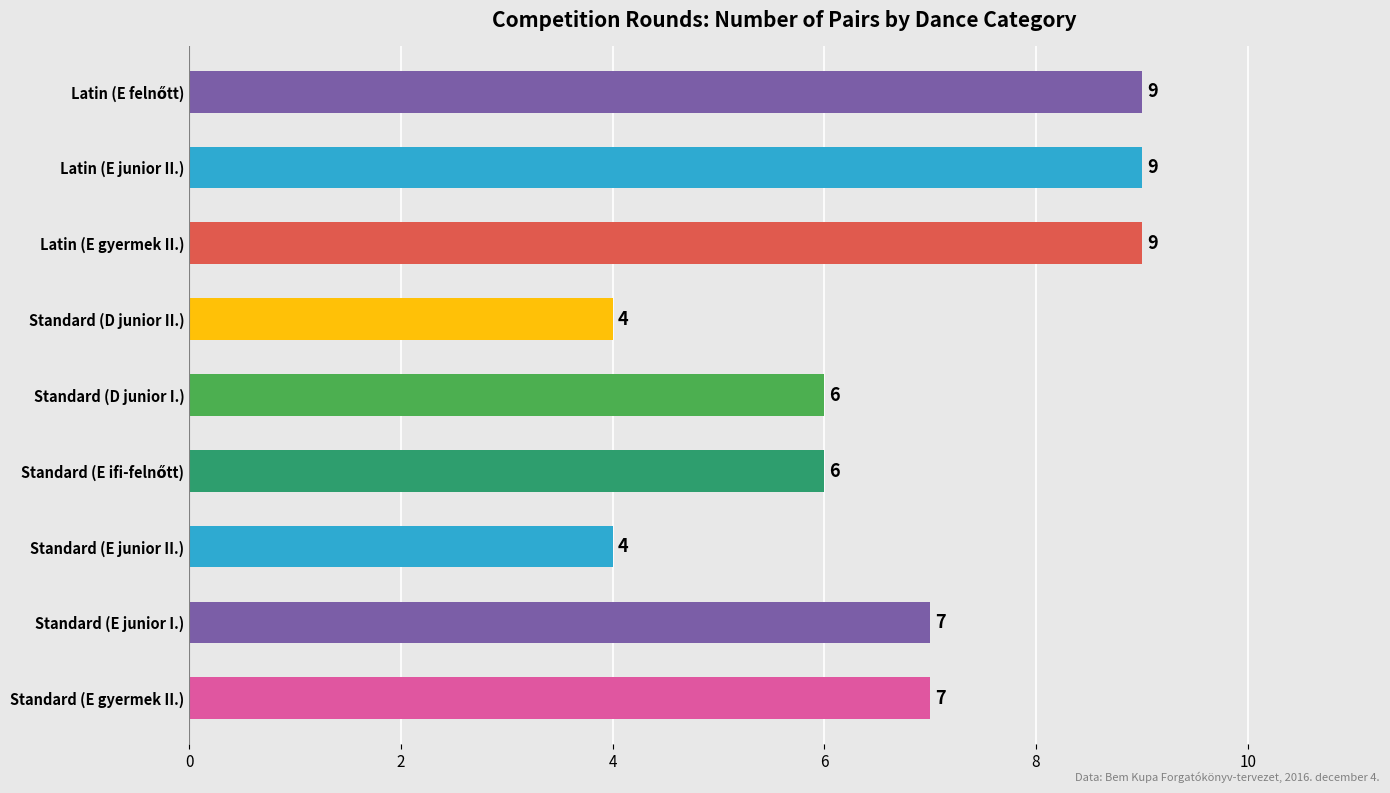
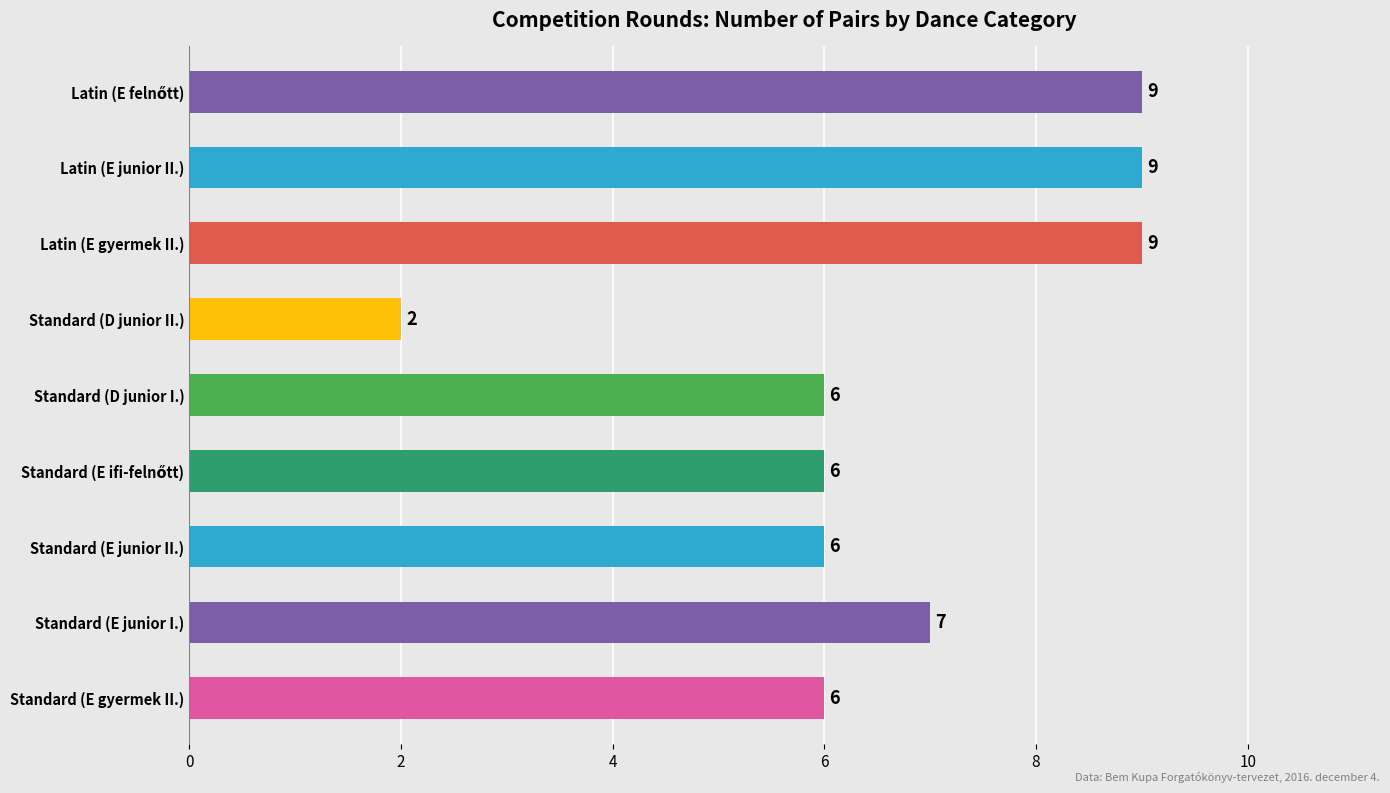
  {
    "Latin (E felnőtt)": 9,
    "Latin (E junior II.)": 9,
    "Latin (E gyermek II.)": 9,
-   "Standard (D junior II.)": 4,
+   "Standard (D junior II.)": 2,
    "Standard (D junior I.)": 6,
    "Standard (E ifi-felnőtt)": 6,
-   "Standard (E junior II.)": 4,
+   "Standard (E junior II.)": 6,
    "Standard (E junior I.)": 7,
-   "Standard (E gyermek II.)": 7
+   "Standard (E gyermek II.)": 6
  }
